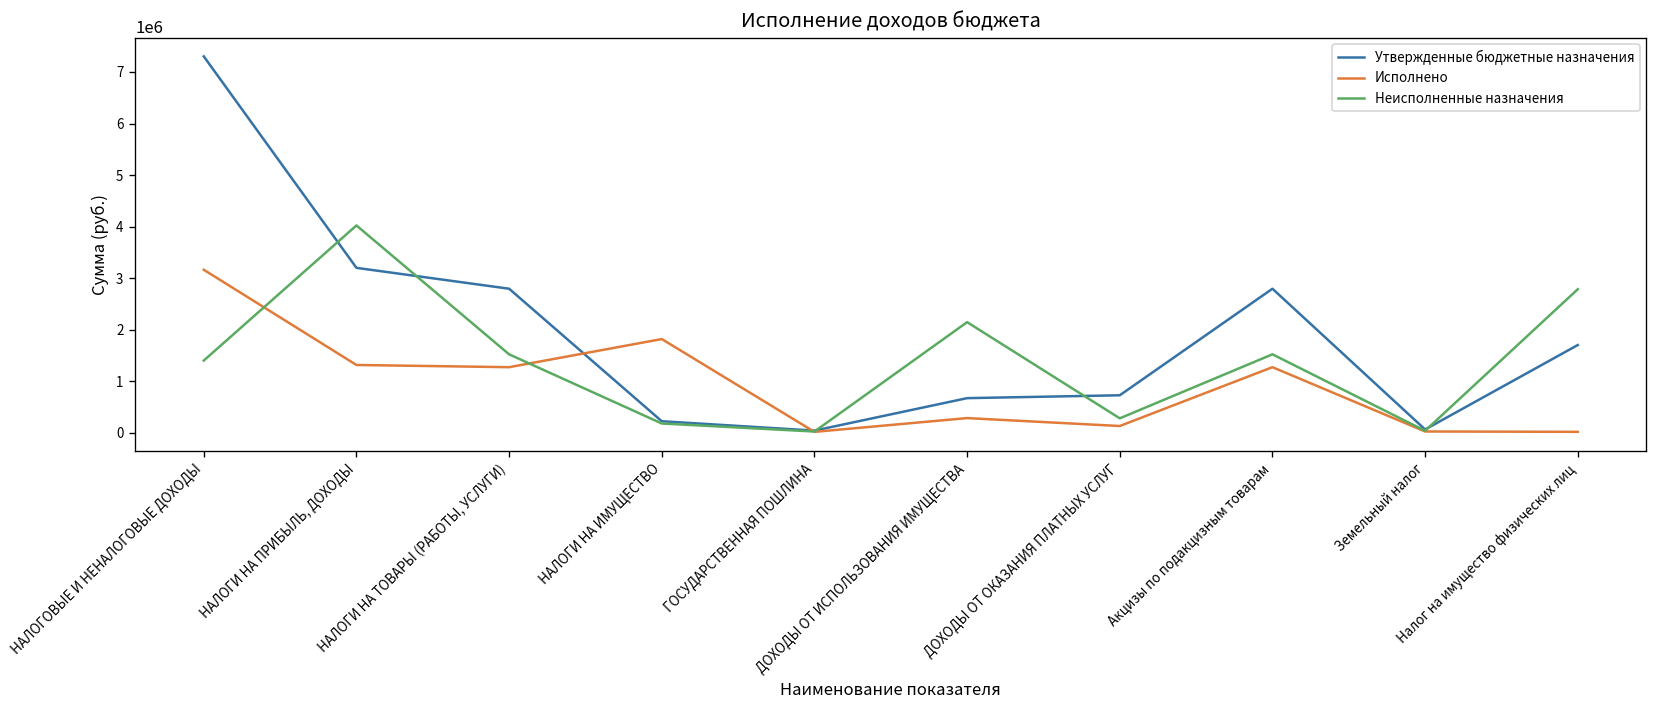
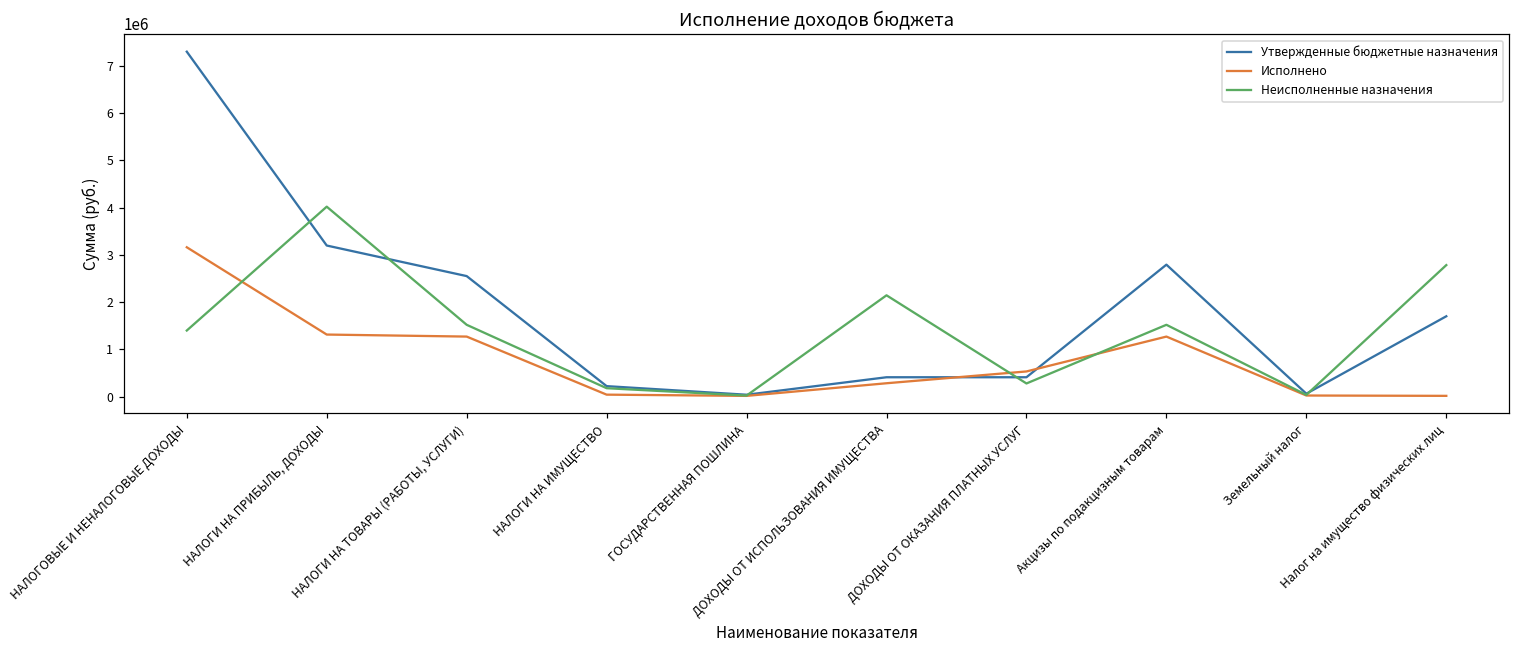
  {
    "Утвержденные бюджетные назначения": {
      "НАЛОГОВЫЕ И НЕНАЛОГОВЫЕ ДОХОДЫ": 7300000,
      "НАЛОГИ НА ПРИБЫЛЬ, ДОХОДЫ": 3200000,
-     "НАЛОГИ НА ТОВАРЫ (РАБОТЫ, УСЛУГИ)": 2800000,
-     "ДОХОДЫ ОТ ИСПОЛЬЗОВАНИЯ ИМУЩЕСТВА": 700000,
-     "ДОХОДЫ ОТ ОКАЗАНИЯ ПЛАТНЫХ УСЛУГ": 700000,
+     "НАЛОГИ НА ТОВАРЫ (РАБОТЫ, УСЛУГИ)": 2600000,
+     "ДОХОДЫ ОТ ИСПОЛЬЗОВАНИЯ ИМУЩЕСТВА": 400000,
+     "ДОХОДЫ ОТ ОКАЗАНИЯ ПЛАТНЫХ УСЛУГ": 400000,
      "Акцизы по подакцизным товарам": 2800000,
      "Налог на имущество физических лиц": 1700000
    },
    "Исполнено": {
      "НАЛОГОВЫЕ И НЕНАЛОГОВЫЕ ДОХОДЫ": 3200000,
      "НАЛОГИ НА ПРИБЫЛЬ, ДОХОДЫ": 1300000,
      "НАЛОГИ НА ТОВАРЫ (РАБОТЫ, УСЛУГИ)": 1300000,
-     "НАЛОГИ НА ИМУЩЕСТВО": 1800000,
+     "НАЛОГИ НА ИМУЩЕСТВО": 0,
      "ДОХОДЫ ОТ ИСПОЛЬЗОВАНИЯ ИМУЩЕСТВА": 300000,
-     "ДОХОДЫ ОТ ОКАЗАНИЯ ПЛАТНЫХ УСЛУГ": 100000,
+     "ДОХОДЫ ОТ ОКАЗАНИЯ ПЛАТНЫХ УСЛУГ": 500000,
      "Акцизы по подакцизным товарам": 1300000,
      "Налог на имущество физических лиц": 0
    },
    "Неисполненные назначения": {
      "НАЛОГОВЫЕ И НЕНАЛОГОВЫЕ ДОХОДЫ": 1400000,
      "НАЛОГИ НА ПРИБЫЛЬ, ДОХОДЫ": 4000000,
      "НАЛОГИ НА ТОВАРЫ (РАБОТЫ, УСЛУГИ)": 1500000,
      "ДОХОДЫ ОТ ИСПОЛЬЗОВАНИЯ ИМУЩЕСТВА": 2100000,
      "ДОХОДЫ ОТ ОКАЗАНИЯ ПЛАТНЫХ УСЛУГ": 300000,
      "Акцизы по подакцизным товарам": 1500000,
      "Налог на имущество физических лиц": 2800000
    }
  }
